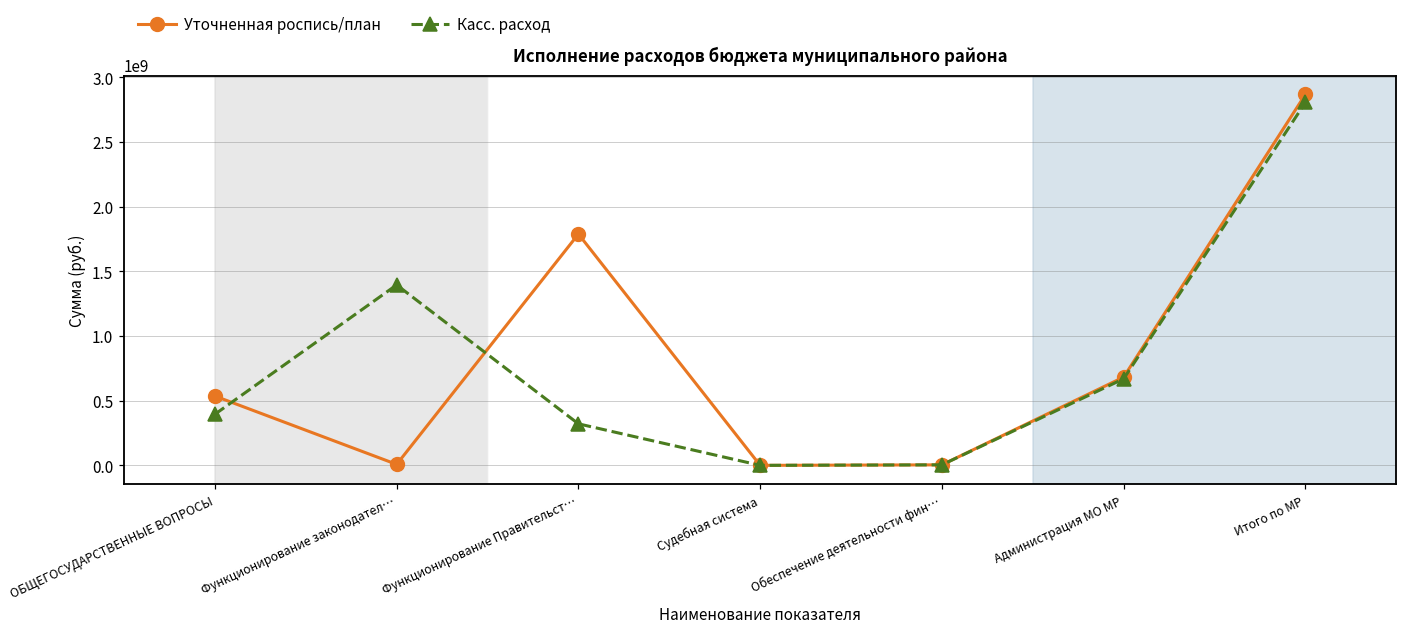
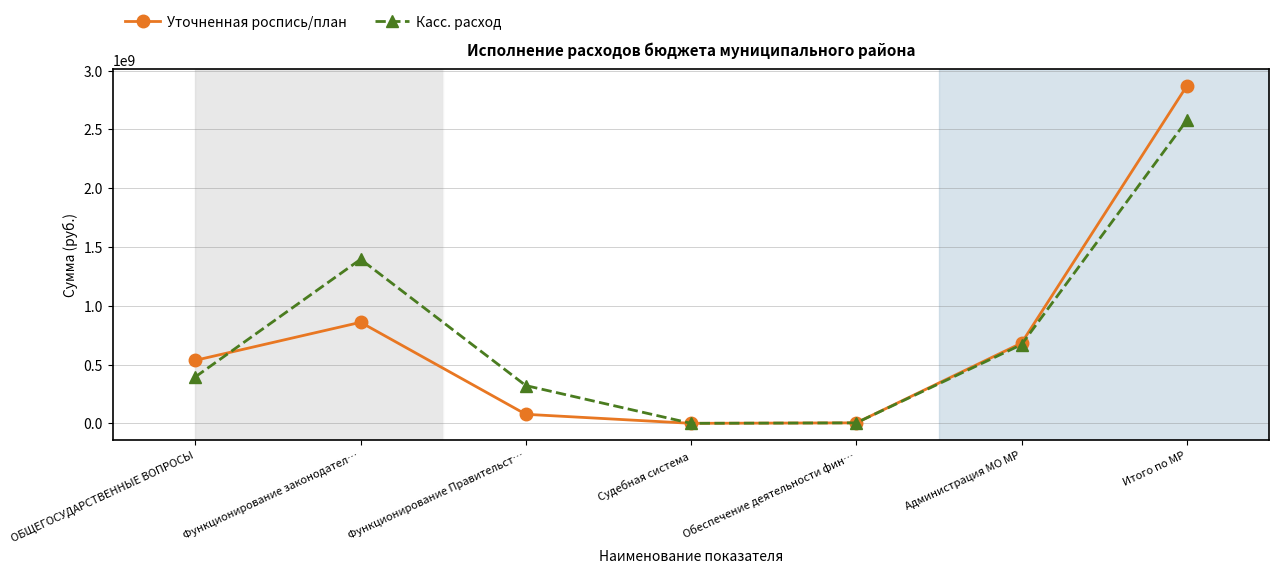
  {
    "Уточненная роспись/план": {
      "ОБЩЕГОСУДАРСТВЕННЫЕ ВОПРОСЫ": 540000000,
-     "Функционирование законодател…": 10000000,
-     "Функционирование Правительст…": 1790000000,
+     "Функционирование законодател…": 860000000,
+     "Функционирование Правительст…": 80000000,
      "Итого по МР": 2870000000
    },
    "Касс. расход": {
      "ОБЩЕГОСУДАРСТВЕННЫЕ ВОПРОСЫ": 400000000,
      "Функционирование законодател…": 1390000000,
      "Функционирование Правительст…": 320000000,
-     "Итого по МР": 2810000000
+     "Итого по МР": 2580000000
    }
  }
